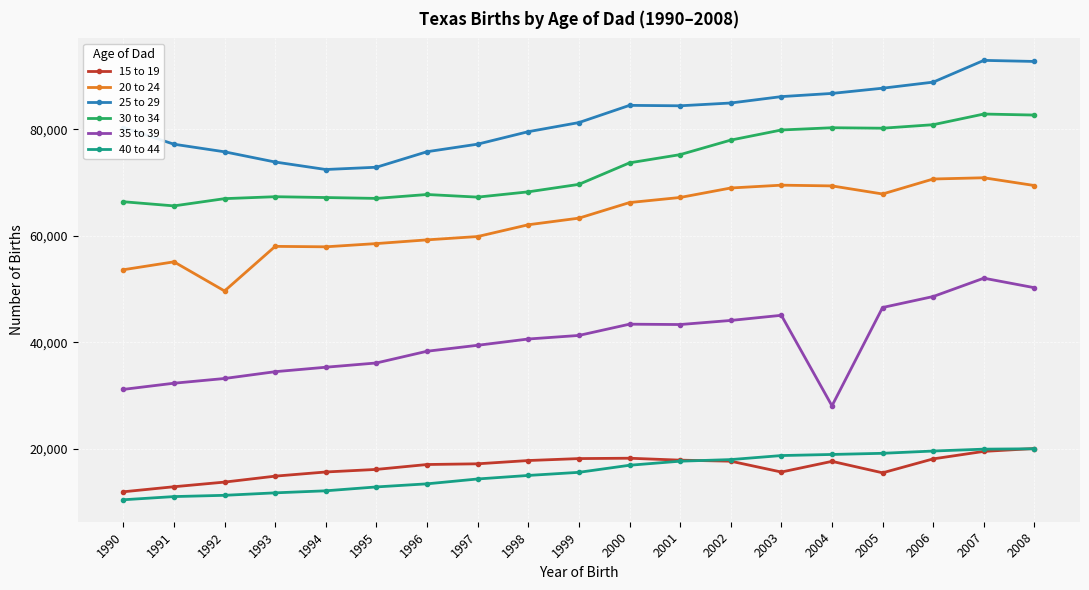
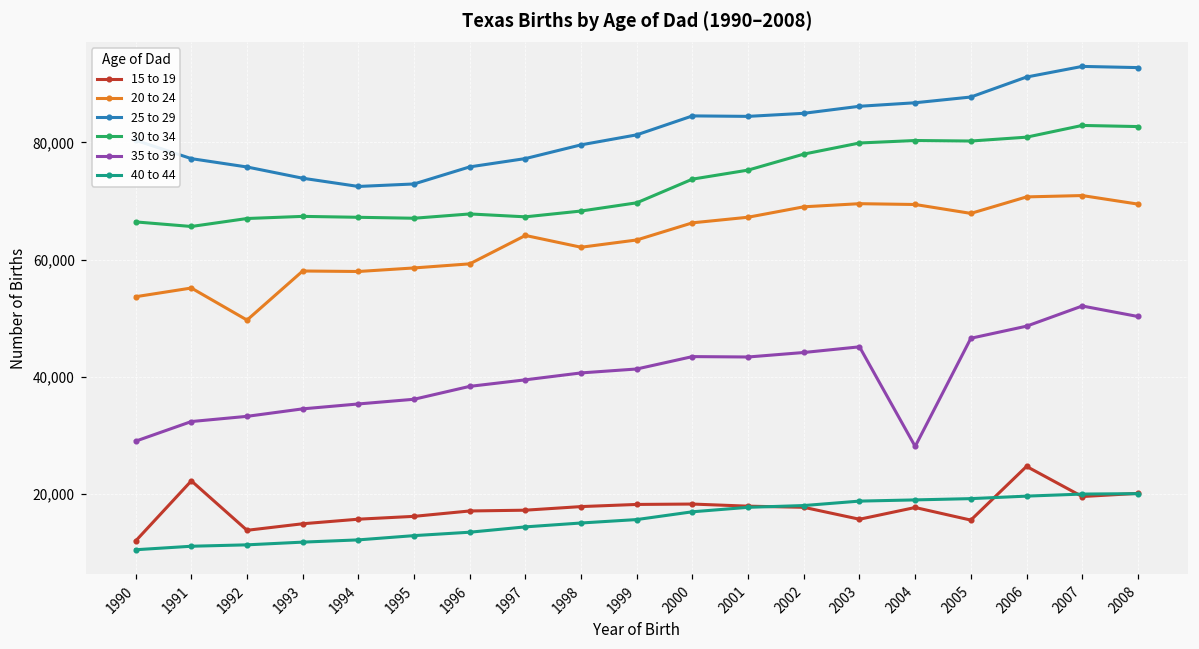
  {
    "15 to 19": {
      "1990": "12,000",
-     "1991": "13,000",
+     "1991": "22,000",
      "1992": "14,000",
      "1993": "15,000",
      "1994": "16,000",
      "1995": "16,000",
      "1996": "17,000",
      "1997": "17,000",
      "1998": "18,000",
      "1999": "18,000",
      "2000": "18,000",
      "2003": "16,000",
      "2004": "18,000",
      "2005": "16,000",
-     "2006": "18,000"
+     "2006": "25,000"
    },
    "20 to 24": {
      "1990": "54,000",
      "1991": "55,000",
      "1992": "50,000",
      "1993": "58,000",
      "1994": "58,000",
      "1995": "59,000",
      "1996": "59,000",
-     "1997": "60,000",
+     "1997": "64,000",
      "1998": "62,000",
      "1999": "63,000",
      "2000": "66,000",
      "2001": "67,000",
      "2002": "69,000",
      "2003": "70,000",
      "2004": "69,000",
      "2005": "68,000",
      "2006": "71,000",
      "2007": "71,000",
      "2008": "69,000"
    },
    "25 to 29": {
      "1991": "77,000",
      "1992": "76,000",
      "1993": "74,000",
      "1994": "72,000",
      "1995": "73,000",
      "1996": "76,000",
      "1997": "77,000",
      "1998": "80,000",
      "1999": "81,000",
      "2000": "85,000",
      "2001": "84,000",
      "2002": "85,000",
      "2003": "86,000",
      "2004": "87,000",
      "2005": "88,000",
-     "2006": "89,000",
+     "2006": "91,000",
      "2007": "93,000",
      "2008": "93,000"
    },
    "35 to 39": {
-     "1990": "31,000",
+     "1990": "29,000",
      "1991": "32,000",
      "1992": "33,000",
      "1993": "35,000",
      "1994": "35,000",
      "1995": "36,000",
      "1996": "38,000",
      "1997": "39,000",
      "1998": "41,000",
      "1999": "41,000",
      "2000": "43,000",
      "2001": "43,000",
      "2002": "44,000",
      "2003": "45,000",
      "2004": "28,000",
      "2005": "47,000",
      "2006": "49,000",
      "2007": "52,000",
      "2008": "50,000"
    }
  }
